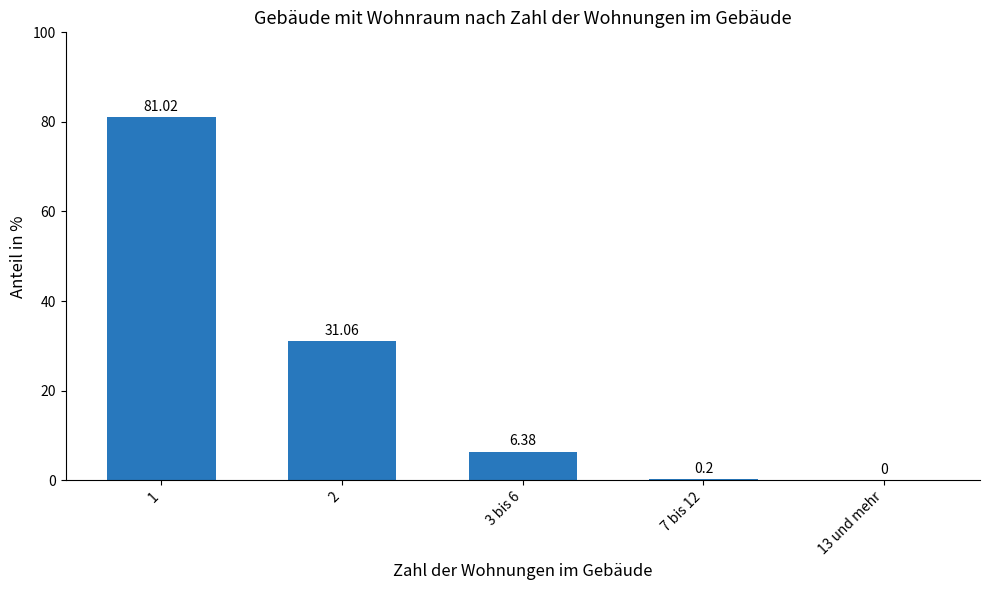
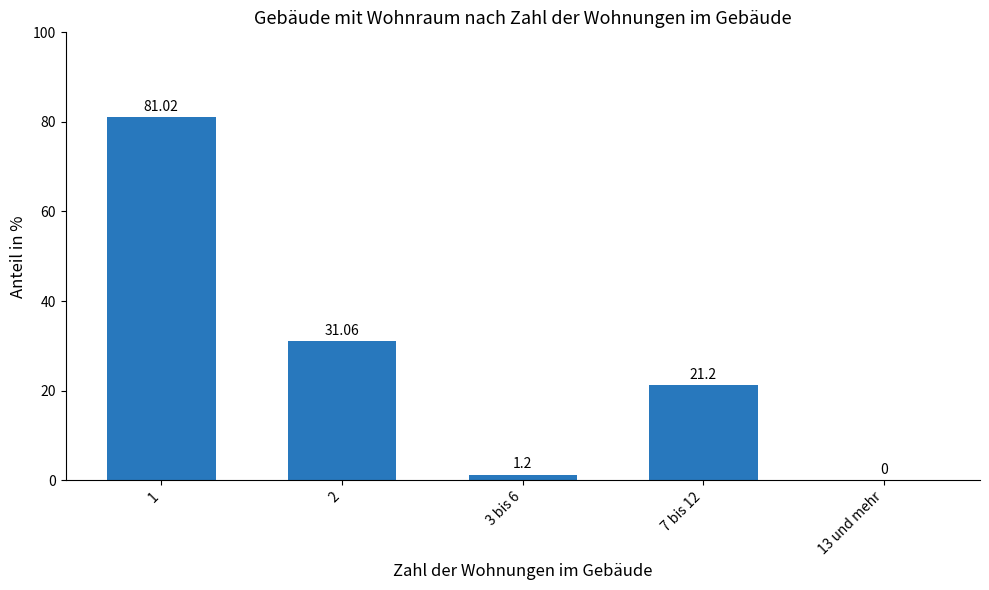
  {
    "1": 81.02,
    "2": 31.06,
-   "3 bis 6": 6.38,
-   "7 bis 12": 0.2,
+   "3 bis 6": 1.2,
+   "7 bis 12": 21.2,
    "13 und mehr": 0
  }
